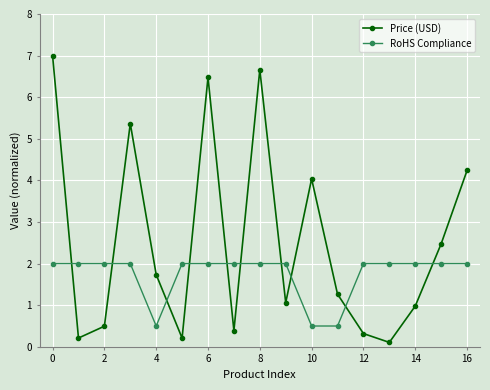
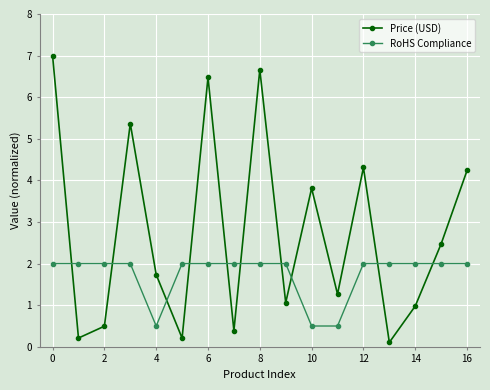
  {
    "Price (USD)": {
      "0": 7.0,
      "2": 0.5,
      "4": 1.7,
      "6": 6.5,
      "8": 6.7,
-     "10": 4.0,
-     "12": 0.3,
+     "10": 3.8,
+     "12": 4.3,
      "14": 1.0,
      "16": 4.2
    },
    "RoHS Compliance": {
      "0": 2.0,
      "2": 2.0,
      "4": 0.5,
      "6": 2.0,
      "8": 2.0,
      "10": 0.5,
      "12": 2.0,
      "14": 2.0,
      "16": 2.0
    }
  }
